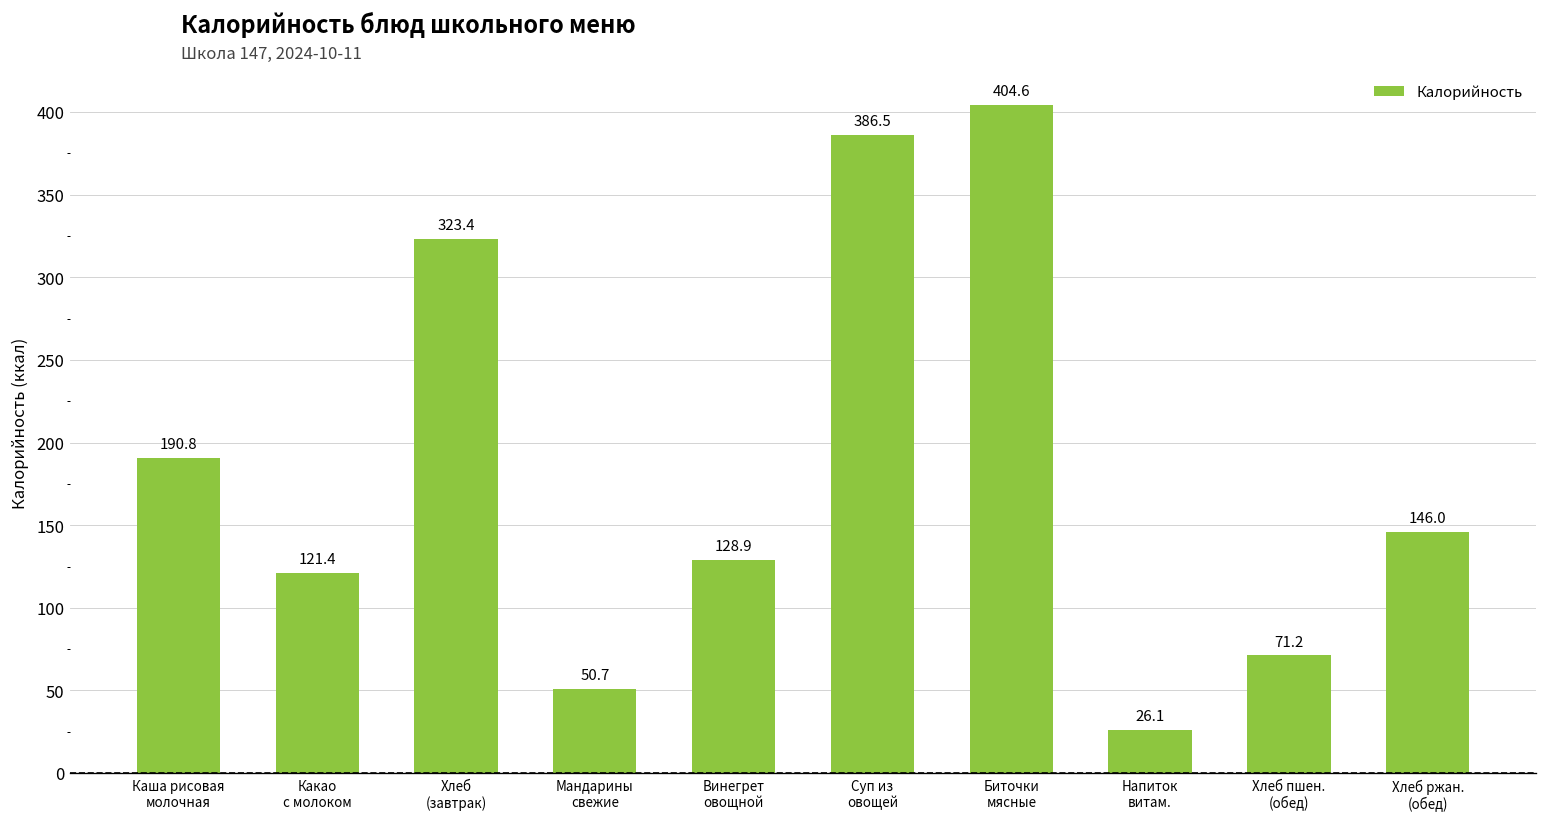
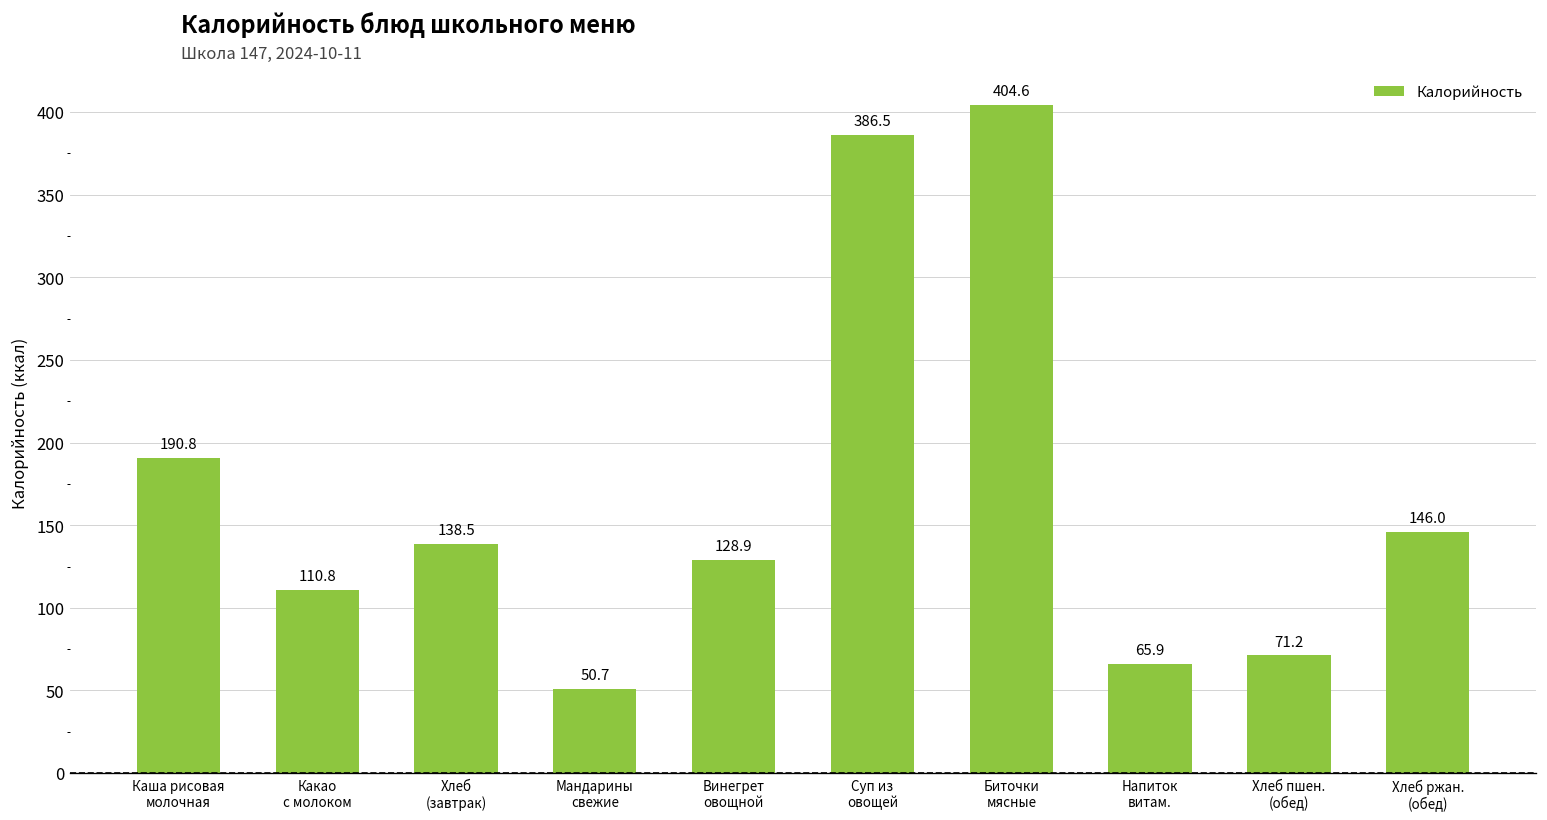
  {
    "Каша рисовая молочная": 190.8,
-   "Какао с молоком": 121.4,
-   "Хлеб (завтрак)": 323.4,
+   "Какао с молоком": 110.8,
+   "Хлеб (завтрак)": 138.5,
    "Мандарины свежие": 50.7,
    "Винегрет овощной": 128.9,
    "Суп из овощей": 386.5,
    "Биточки мясные": 404.6,
-   "Напиток витам.": 26.1,
+   "Напиток витам.": 65.9,
    "Хлеб пшен. (обед)": 71.2,
    "Хлеб ржан. (обед)": 146.0
  }
